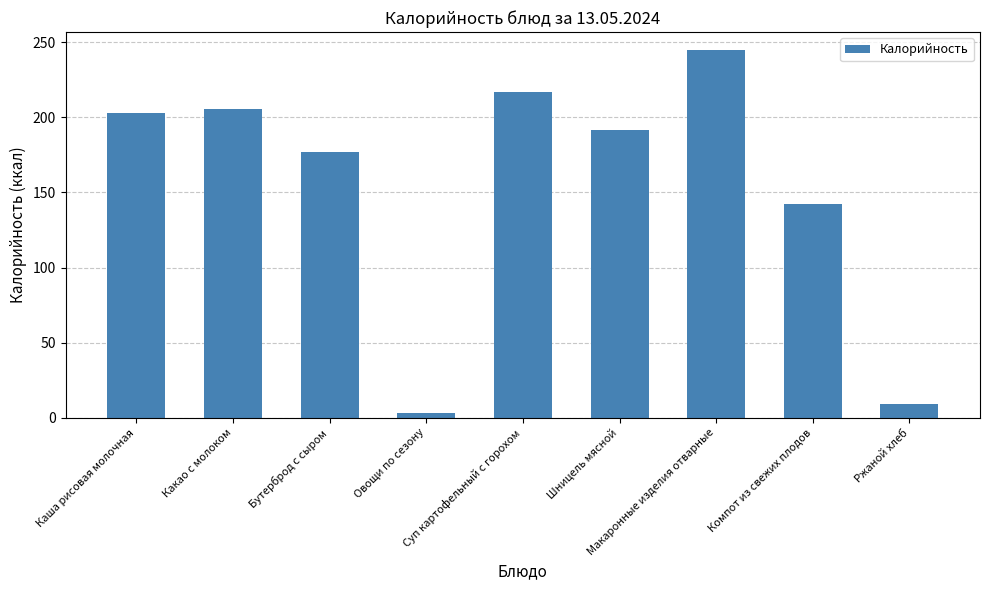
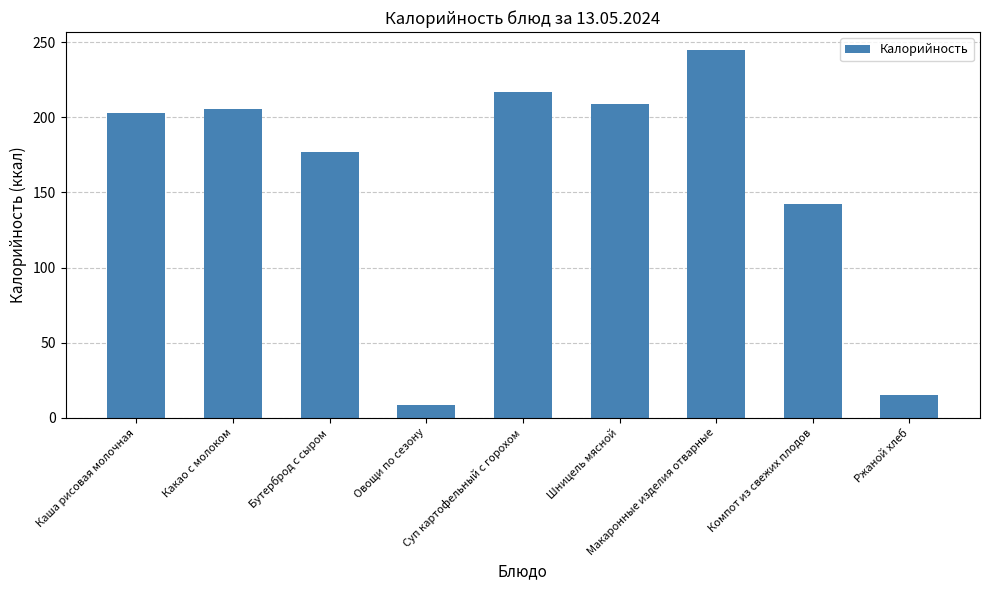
  {
    "Каша рисовая молочная": 203,
    "Какао с молоком": 205,
    "Бутерброд с сыром": 177,
-   "Овощи по сезону": 3,
+   "Овощи по сезону": 8,
    "Суп картофельный с горохом": 217,
-   "Шницель мясной": 192,
+   "Шницель мясной": 209,
    "Макаронные изделия отварные": 245,
    "Компот из свежих плодов": 142,
-   "Ржаной хлеб": 9
+   "Ржаной хлеб": 15
  }
